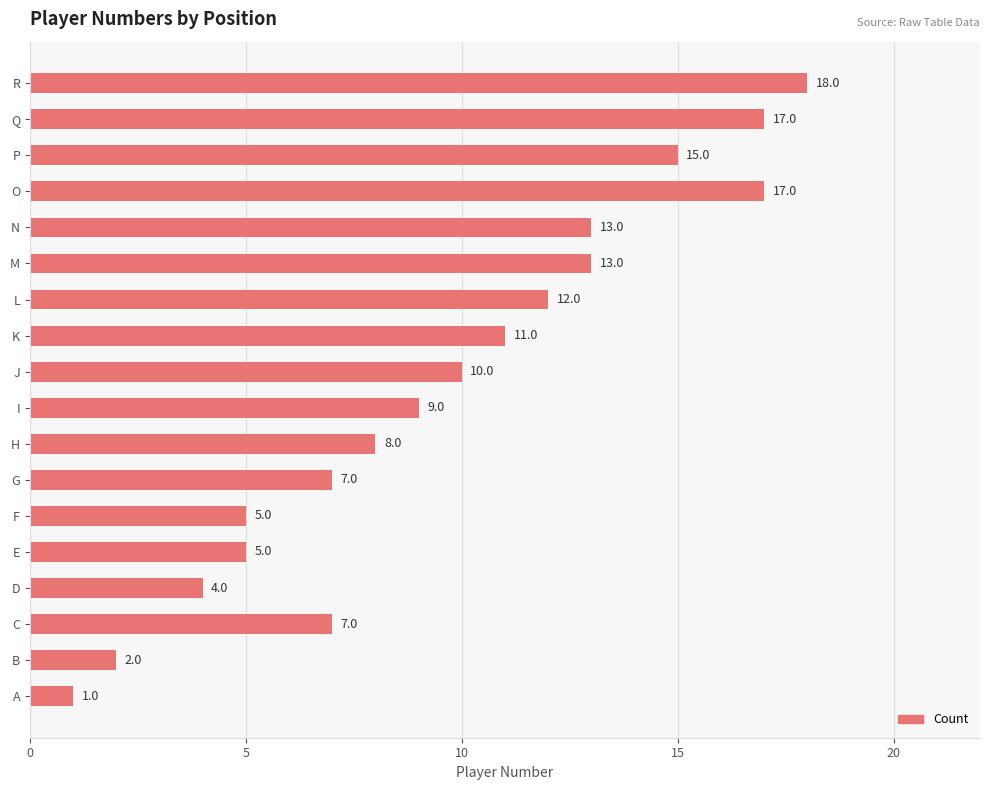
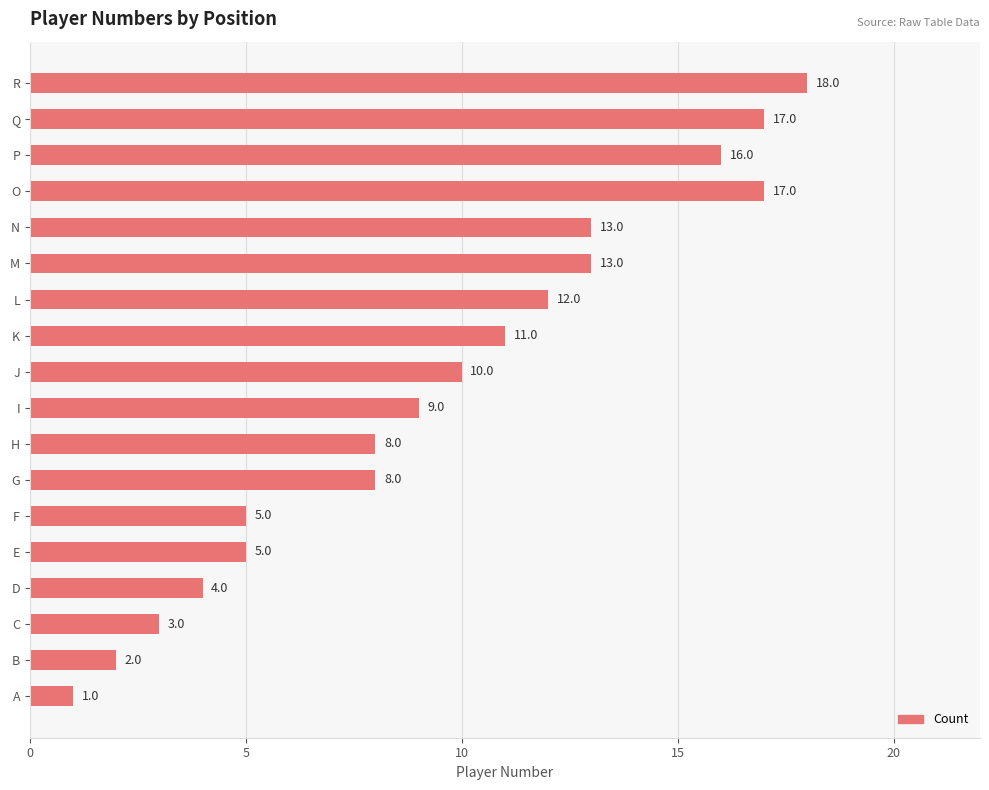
  {
    "R": 18.0,
    "Q": 17.0,
-   "P": 15.0,
+   "P": 16.0,
    "O": 17.0,
    "N": 13.0,
    "M": 13.0,
    "L": 12.0,
    "K": 11.0,
    "J": 10.0,
    "I": 9.0,
    "H": 8.0,
-   "G": 7.0,
+   "G": 8.0,
    "F": 5.0,
    "E": 5.0,
    "D": 4.0,
-   "C": 7.0,
+   "C": 3.0,
    "B": 2.0,
    "A": 1.0
  }
